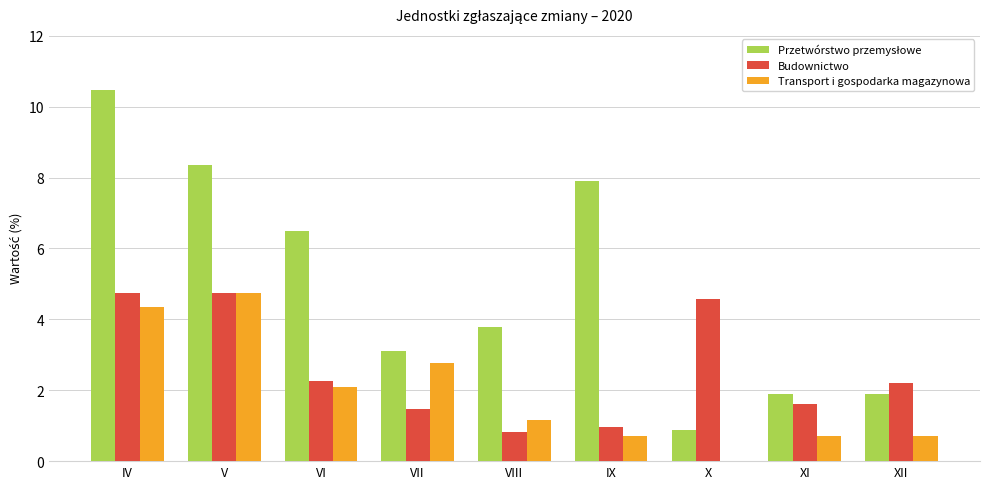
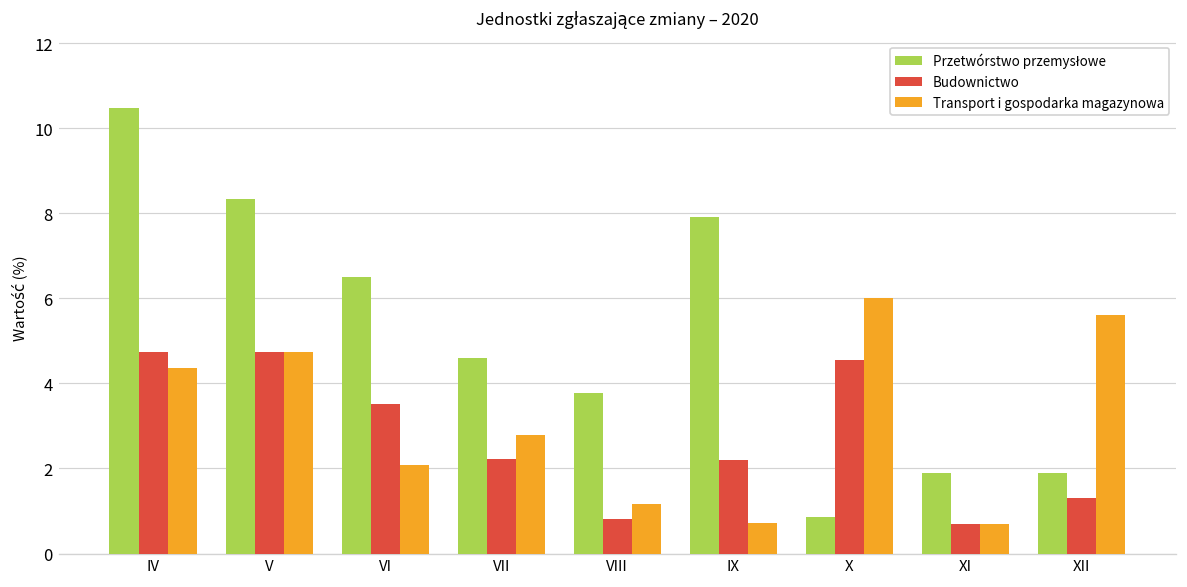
  {
    "Przetwórstwo przemysłowe": {
      "IV": 10.5,
      "V": 8.3,
      "VI": 6.5,
-     "VII": 3.1,
+     "VII": 4.6,
      "VIII": 3.8,
      "IX": 7.9,
      "X": 0.9,
      "XI": 1.9,
      "XII": 1.9
    },
    "Budownictwo": {
      "IV": 4.7,
      "V": 4.7,
-     "VI": 2.3,
-     "VII": 1.5,
+     "VI": 3.5,
+     "VII": 2.2,
      "VIII": 0.8,
-     "IX": 1.0,
+     "IX": 2.2,
      "X": 4.6,
-     "XI": 1.6,
-     "XII": 2.2
+     "XI": 0.7,
+     "XII": 1.3
    },
    "Transport i gospodarka magazynowa": {
      "IV": 4.4,
      "V": 4.7,
      "VI": 2.1,
      "VII": 2.8,
      "VIII": 1.2,
      "IX": 0.7,
-     "X": 0,
+     "X": 6,
      "XI": 0.7,
-     "XII": 0.7
+     "XII": 5.6
    }
  }
